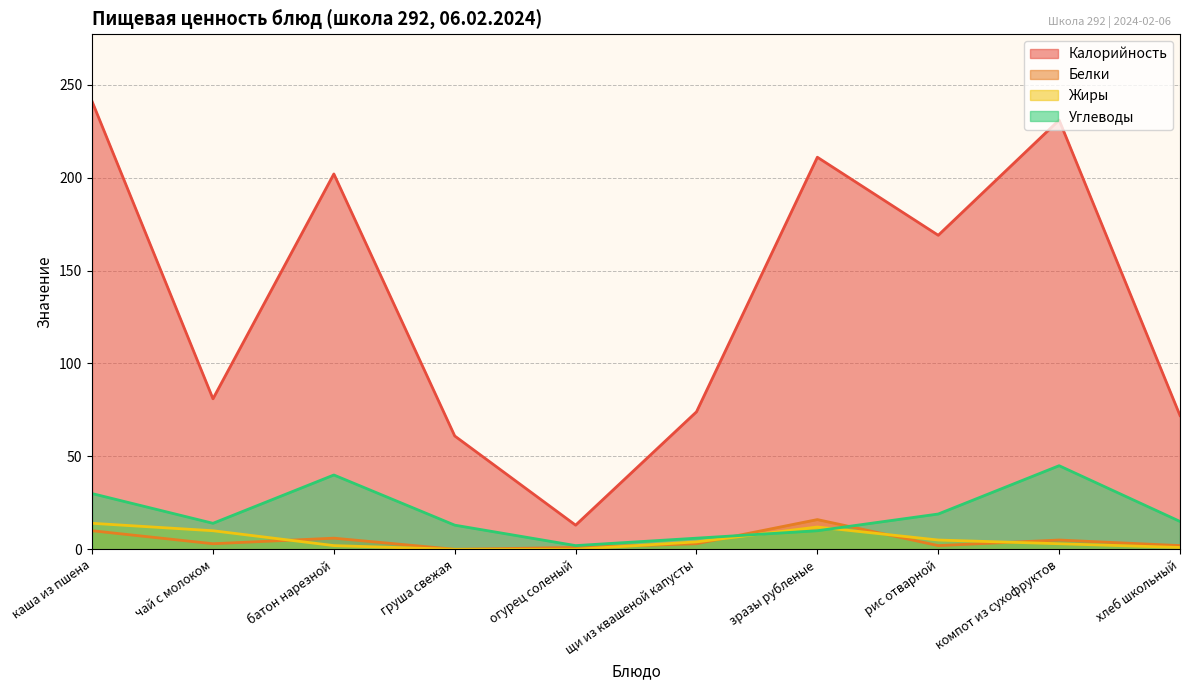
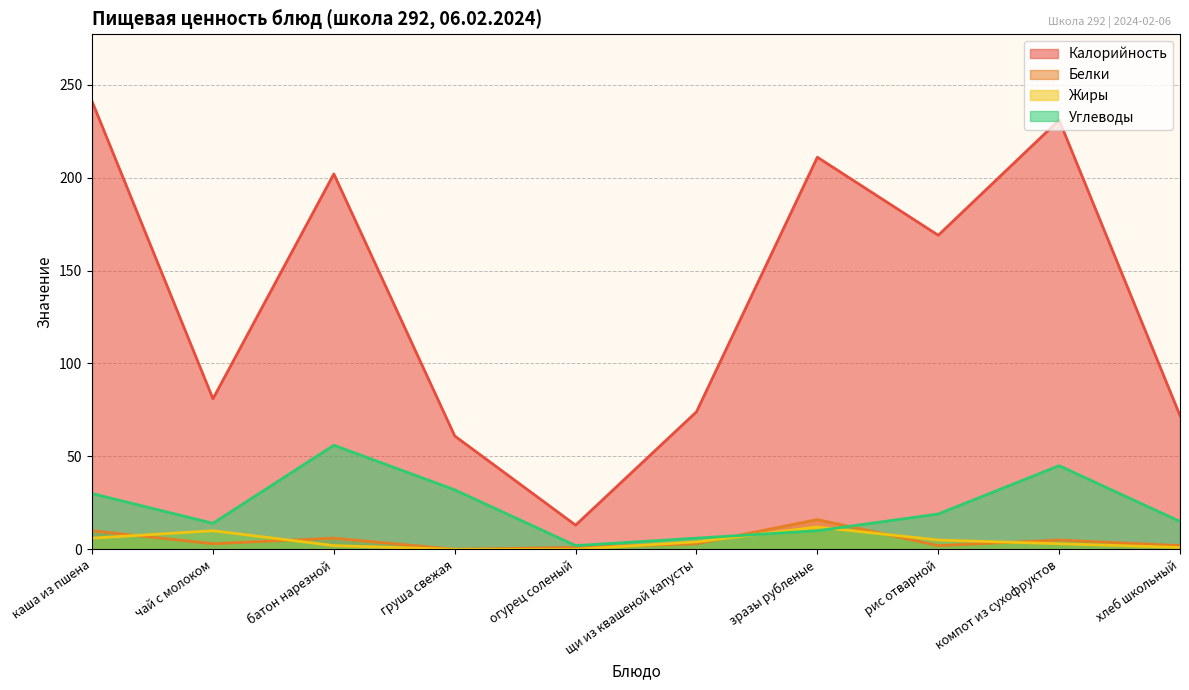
  {
    "Жиры": {
-     "каша из пшена": 14,
+     "каша из пшена": 6,
      "чай с молоком": 10,
      "батон нарезной": 2,
      "зразы рубленые": 12,
      "рис отварной": 5,
      "компот из сухофруктов": 3
    },
    "Углеводы": {
      "каша из пшена": 30,
      "чай с молоком": 14,
-     "батон нарезной": 40,
-     "груша свежая": 13,
+     "батон нарезной": 56,
+     "груша свежая": 32,
      "щи из квашеной капусты": 6,
      "зразы рубленые": 10,
      "рис отварной": 19,
      "компот из сухофруктов": 45,
      "хлеб школьный": 15
    }
  }
